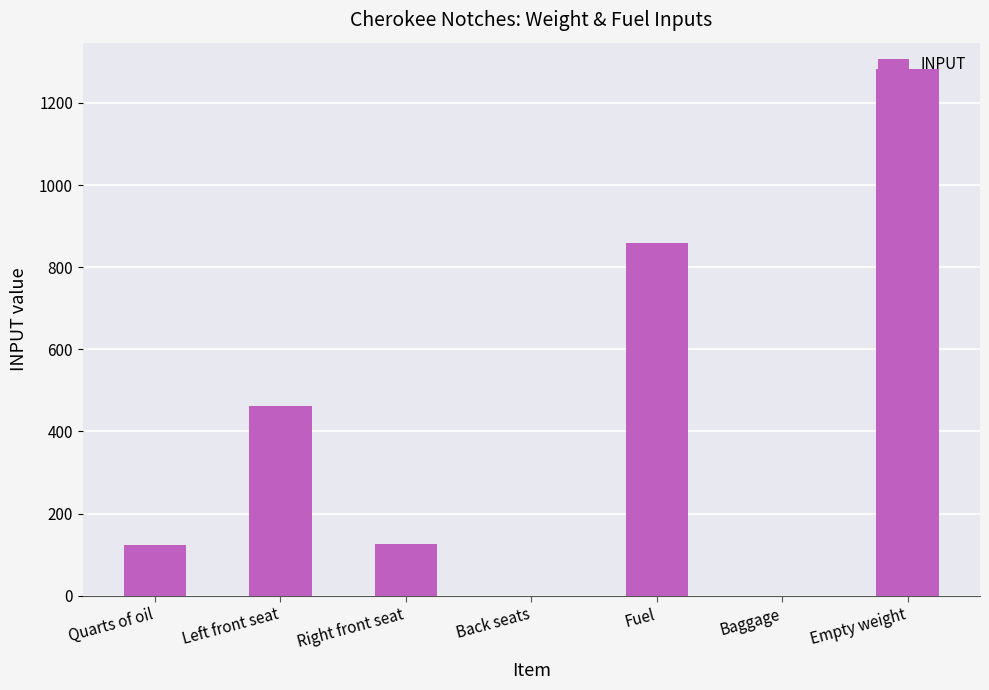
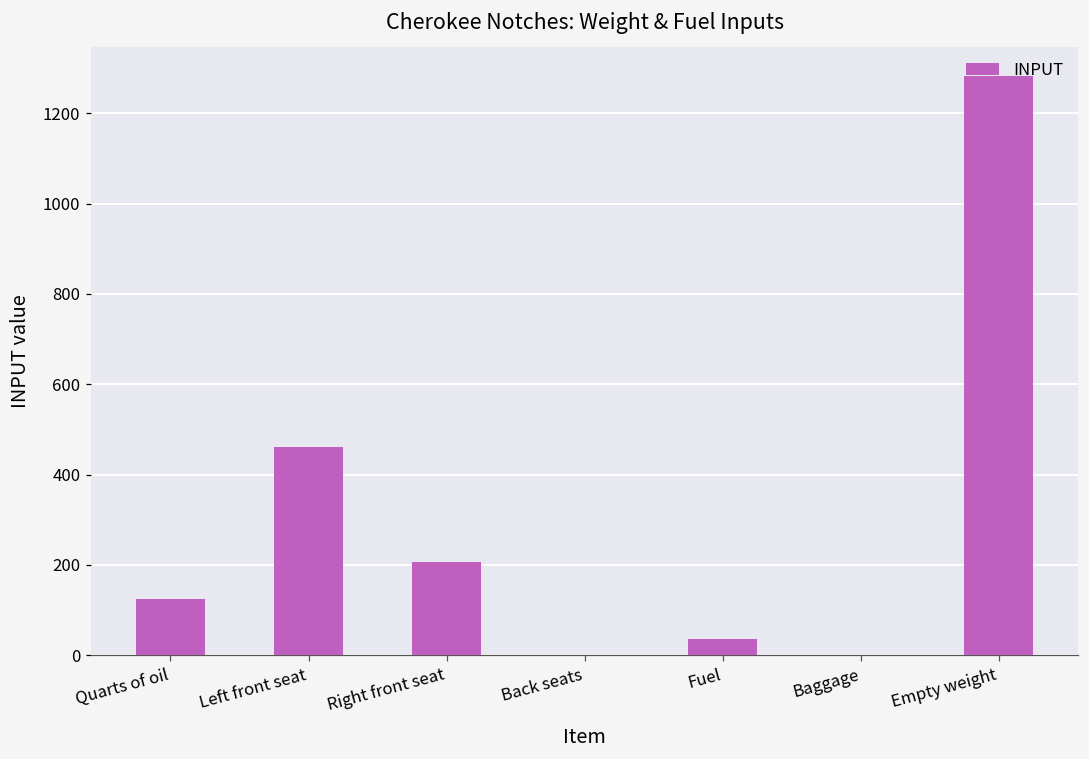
  {
    "Quarts of oil": 120,
    "Left front seat": 460,
-   "Right front seat": 130,
+   "Right front seat": 210,
    "Back seats": 0,
-   "Fuel": 860,
+   "Fuel": 40,
    "Baggage": 0,
    "Empty weight": 1280
  }
